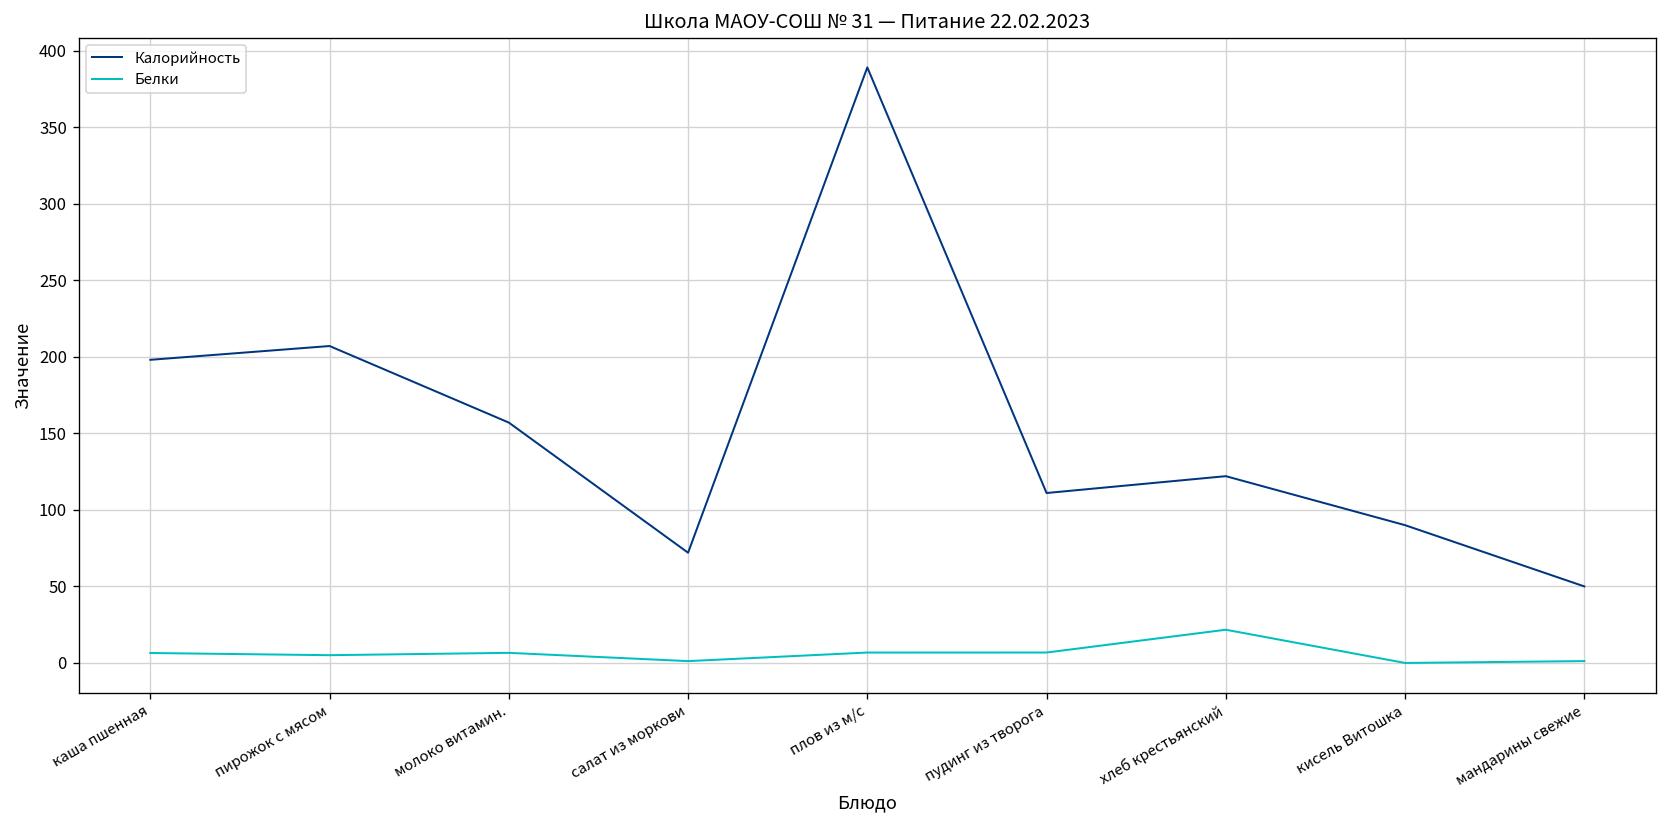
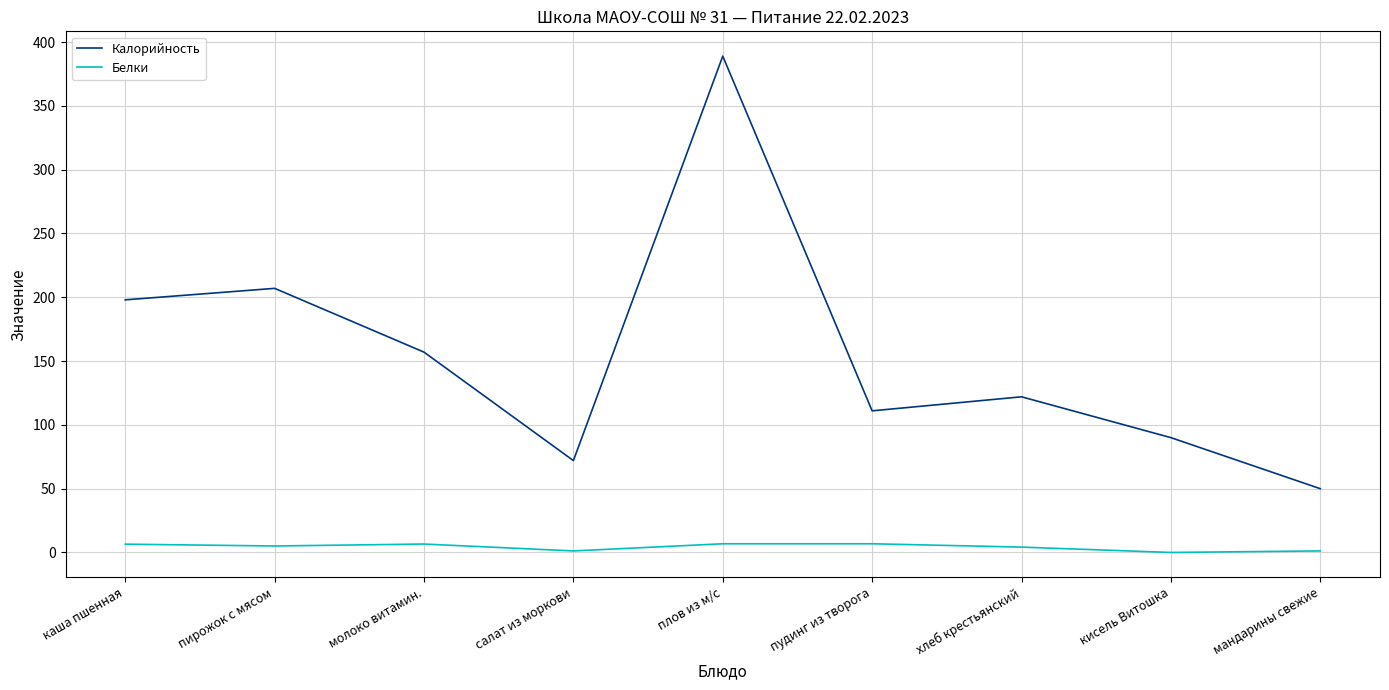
  {
    "Калорийность": {
      "каша пшенная": 198,
      "пирожок с мясом": 207,
      "молоко витамин.": 157,
      "салат из моркови": 72,
      "плов из м/с": 389,
      "пудинг из творога": 111,
      "хлеб крестьянский": 122,
      "кисель Витошка": 90,
      "мандарины свежие": 50
    },
    "Белки": {
      "каша пшенная": 7,
      "пирожок с мясом": 5,
      "молоко витамин.": 7,
      "салат из моркови": 1,
      "плов из м/с": 7,
      "пудинг из творога": 7,
-     "хлеб крестьянский": 22,
+     "хлеб крестьянский": 4,
      "кисель Витошка": 0,
      "мандарины свежие": 1
    }
  }
